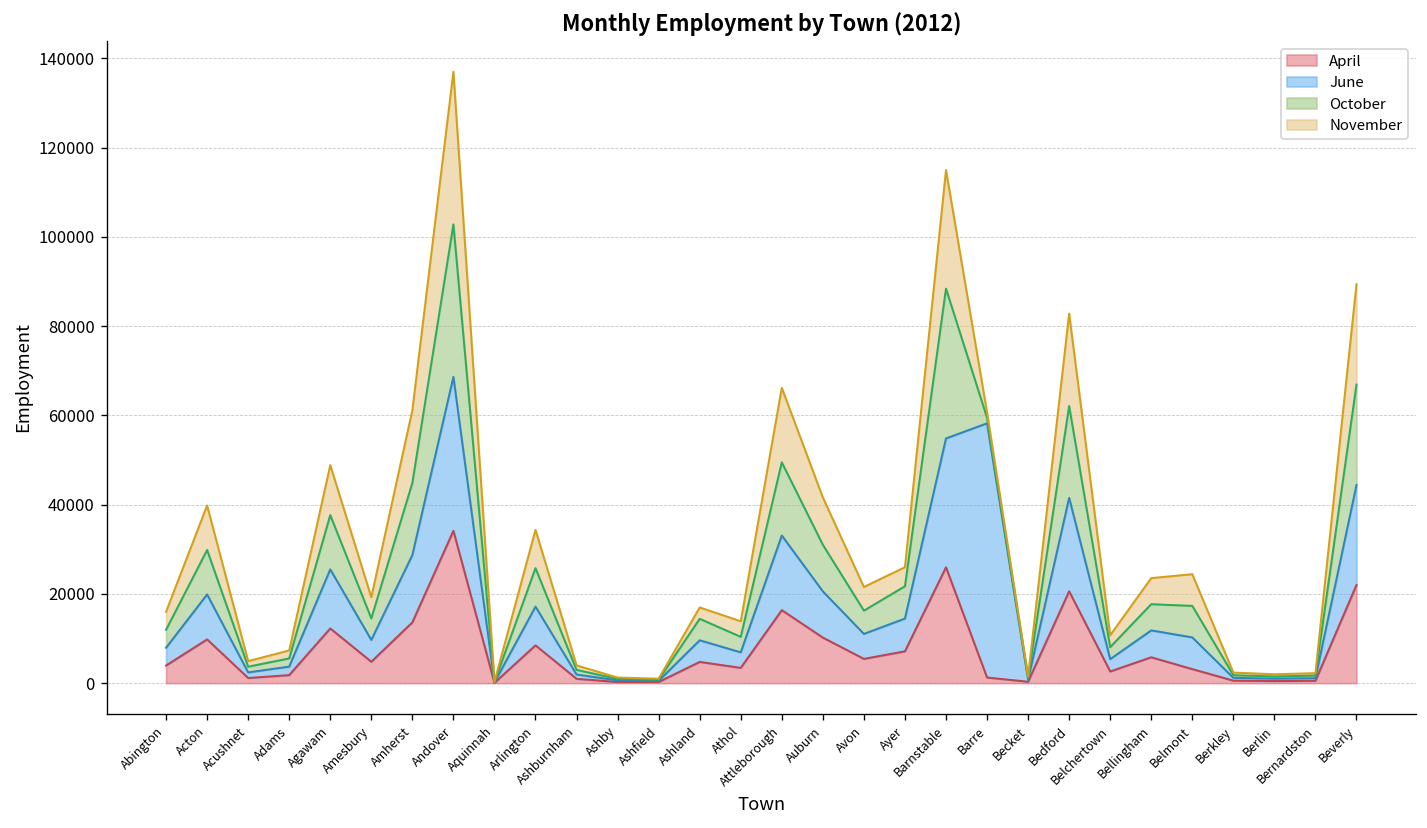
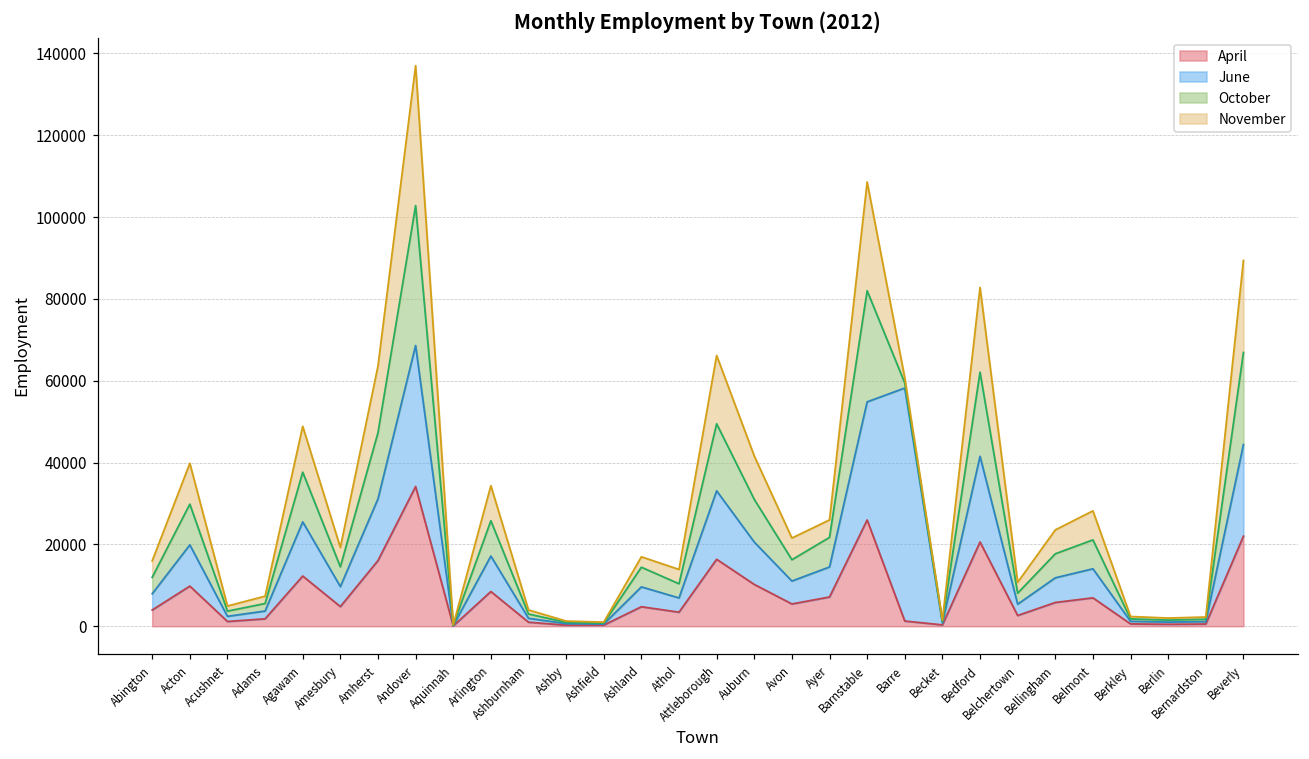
  {
    "April": {
      "Abington": 4000,
      "Acton": 10000,
      "Acushnet": 1000,
      "Adams": 2000,
      "Agawam": 12000,
      "Amesbury": 5000,
-     "Amherst": 14000,
+     "Amherst": 16000,
      "Andover": 34000,
      "Arlington": 8000,
      "Ashburnham": 1000,
      "Ashland": 5000,
      "Athol": 3000,
      "Attleborough": 16000,
      "Auburn": 10000,
      "Avon": 5000,
      "Ayer": 7000,
      "Barnstable": 26000,
      "Barre": 1000,
      "Bedford": 21000,
      "Belchertown": 3000,
      "Bellingham": 6000,
-     "Belmont": 3000,
+     "Belmont": 7000,
      "Beverly": 22000
    },
    "June": {
      "Abington": 4000,
      "Acton": 10000,
      "Acushnet": 1000,
      "Adams": 2000,
      "Agawam": 13000,
      "Amesbury": 5000,
      "Amherst": 15000,
      "Andover": 34000,
      "Arlington": 9000,
      "Ashburnham": 1000,
      "Ashland": 5000,
      "Athol": 3000,
      "Attleborough": 17000,
      "Auburn": 10000,
      "Avon": 6000,
      "Ayer": 7000,
      "Barnstable": 29000,
      "Barre": 57000,
      "Bedford": 21000,
      "Belchertown": 3000,
      "Bellingham": 6000,
      "Belmont": 7000,
      "Beverly": 22000
    },
    "October": {
      "Abington": 4000,
      "Acton": 10000,
      "Acushnet": 1000,
      "Adams": 2000,
      "Agawam": 12000,
      "Amesbury": 5000,
      "Amherst": 16000,
      "Andover": 34000,
      "Arlington": 9000,
      "Ashburnham": 1000,
      "Ashland": 5000,
      "Athol": 3000,
      "Attleborough": 16000,
      "Auburn": 10000,
      "Avon": 5000,
      "Ayer": 7000,
-     "Barnstable": 34000,
+     "Barnstable": 27000,
      "Barre": 1000,
      "Bedford": 21000,
      "Belchertown": 3000,
      "Bellingham": 6000,
      "Belmont": 7000,
      "Beverly": 23000
    },
    "November": {
      "Abington": 4000,
      "Acton": 10000,
      "Acushnet": 1000,
      "Adams": 2000,
      "Agawam": 11000,
      "Amesbury": 5000,
      "Amherst": 16000,
      "Andover": 34000,
      "Arlington": 9000,
      "Ashburnham": 1000,
      "Ashland": 3000,
      "Athol": 3000,
      "Attleborough": 17000,
      "Auburn": 11000,
      "Avon": 5000,
      "Ayer": 4000,
      "Barnstable": 27000,
      "Barre": 1000,
      "Bedford": 21000,
      "Belchertown": 3000,
      "Bellingham": 6000,
      "Belmont": 7000,
      "Beverly": 23000
    }
  }
